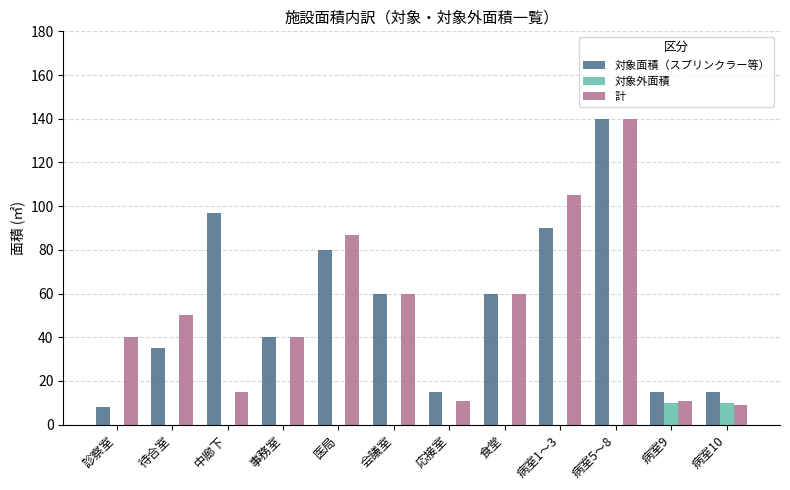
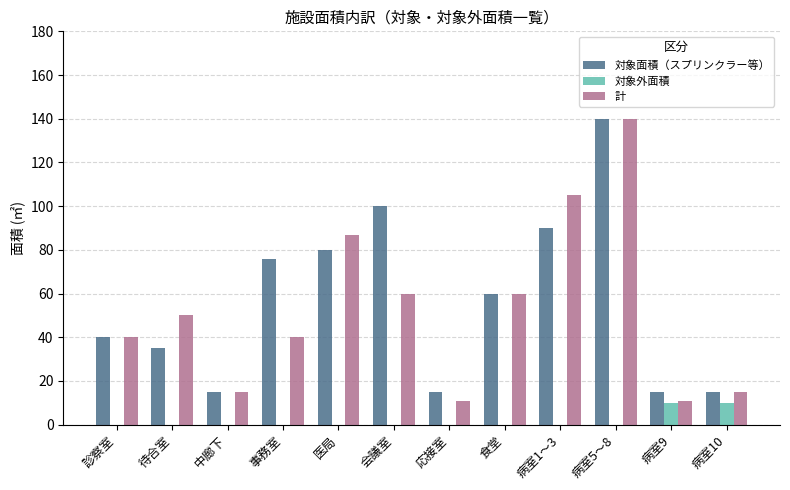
  {
    "対象面積（スプリンクラー等）": {
-     "診察室": 8,
+     "診察室": 40,
      "待合室": 35,
-     "中廊下": 97,
-     "事務室": 40,
+     "中廊下": 15,
+     "事務室": 76,
      "医局": 80,
-     "会議室": 60,
+     "会議室": 100,
      "応接室": 15,
      "食堂": 60,
      "病室1～3": 90,
      "病室5～8": 140,
      "病室9": 15,
      "病室10": 15
    },
    "対象外面積": {
      "診察室": 0,
      "待合室": 0,
      "中廊下": 0,
      "事務室": 0,
      "医局": 0,
      "会議室": 0,
      "応接室": 0,
      "食堂": 0,
      "病室1～3": 0,
      "病室5～8": 0,
      "病室9": 10,
      "病室10": 10
    },
    "計": {
      "診察室": 40,
      "待合室": 50,
      "中廊下": 15,
      "事務室": 40,
      "医局": 87,
      "会議室": 60,
      "応接室": 11,
      "食堂": 60,
      "病室1～3": 105,
      "病室5～8": 140,
      "病室9": 11,
-     "病室10": 9
+     "病室10": 15
    }
  }
